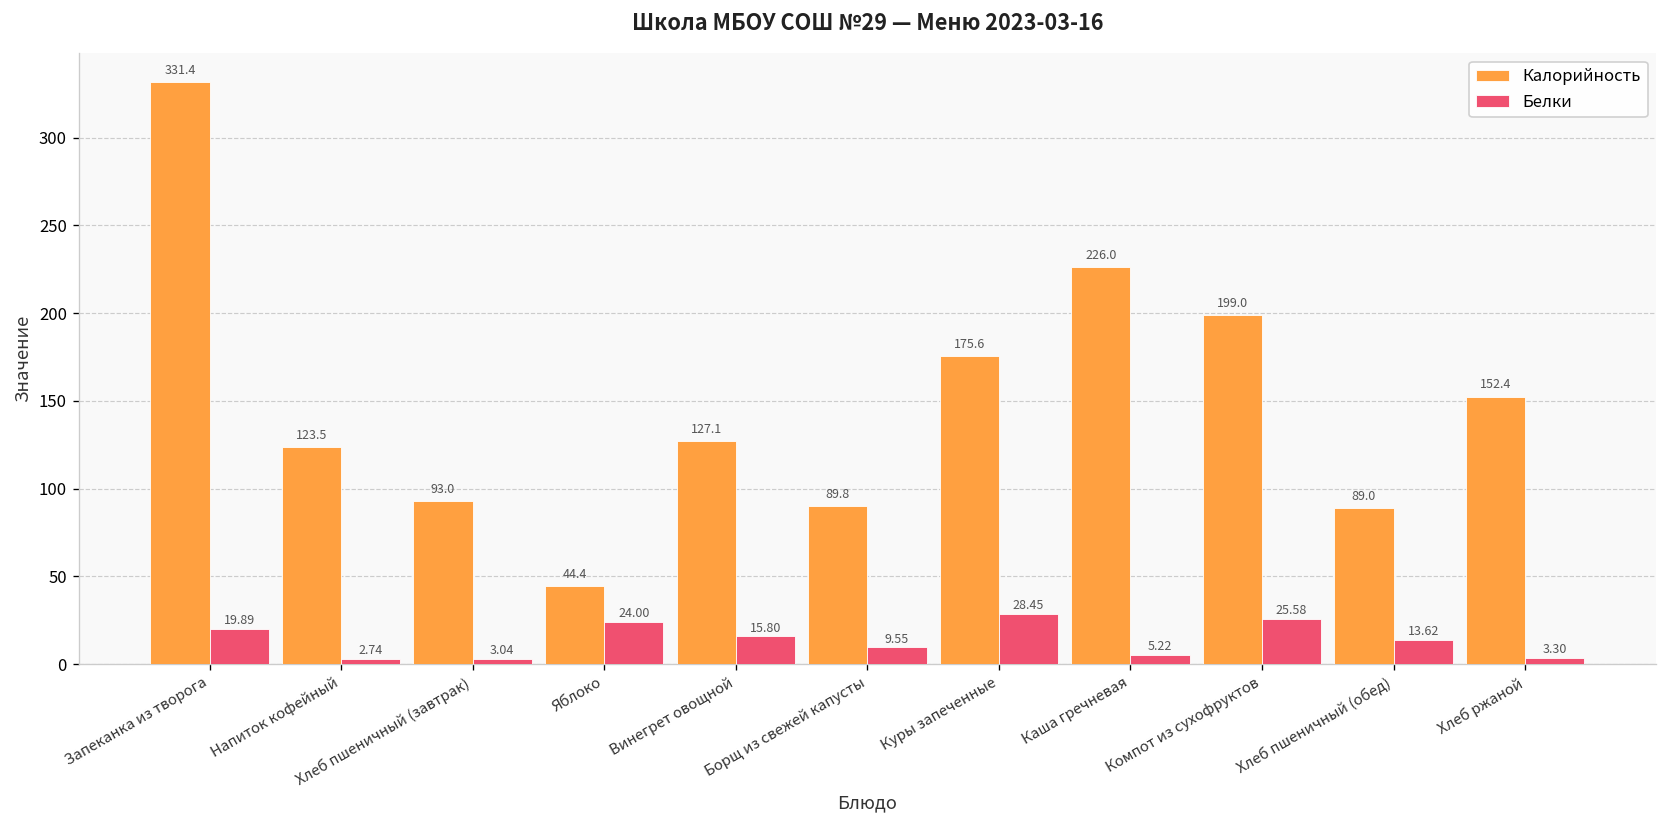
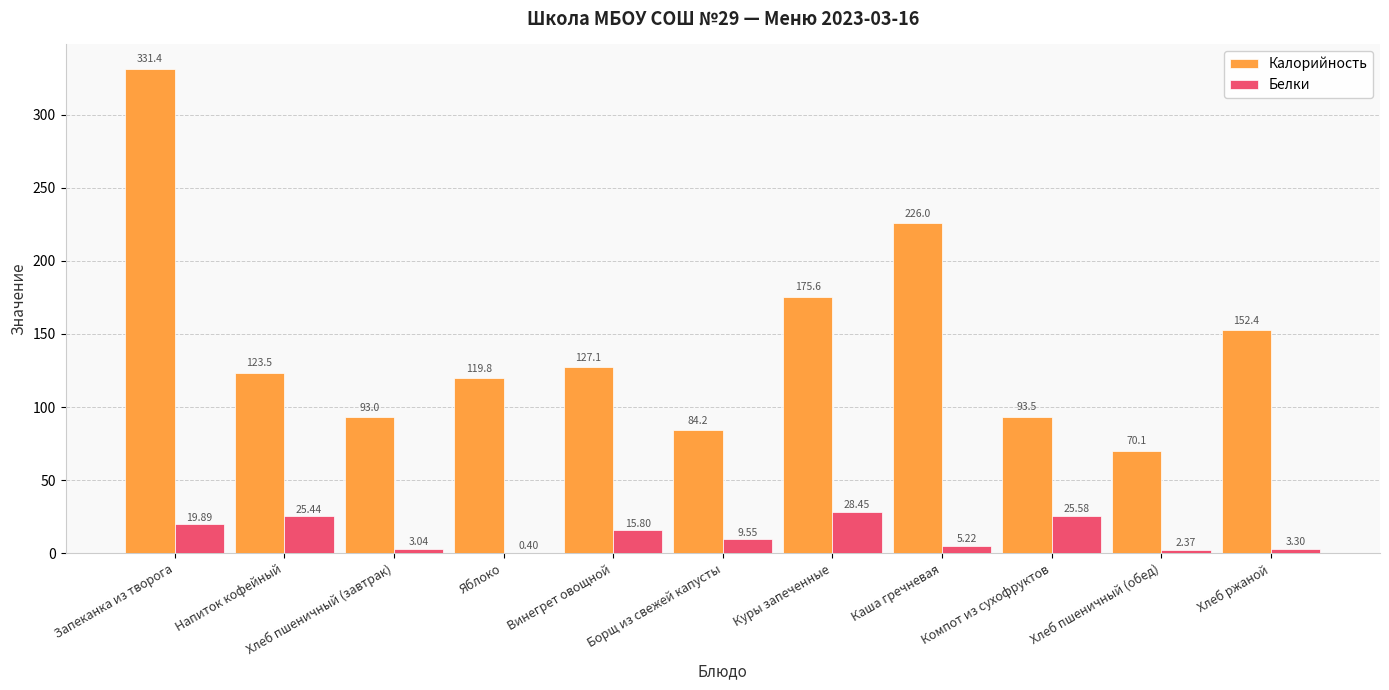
  {
    "Калорийность": {
      "Запеканка из творога": 331.4,
      "Напиток кофейный": 123.5,
      "Хлеб пшеничный (завтрак)": 93.0,
-     "Яблоко": 44.4,
+     "Яблоко": 119.8,
      "Винегрет овощной": 127.1,
-     "Борщ из свежей капусты": 89.8,
+     "Борщ из свежей капусты": 84.2,
      "Куры запеченные": 175.6,
      "Каша гречневая": 226.0,
-     "Компот из сухофруктов": 199.0,
-     "Хлеб пшеничный (обед)": 89.0,
+     "Компот из сухофруктов": 93.5,
+     "Хлеб пшеничный (обед)": 70.1,
      "Хлеб ржаной": 152.4
    },
    "Белки": {
      "Запеканка из творога": 19.89,
-     "Напиток кофейный": 2.74,
+     "Напиток кофейный": 25.44,
      "Хлеб пшеничный (завтрак)": 3.04,
-     "Яблоко": 24.00,
+     "Яблоко": 0.40,
      "Винегрет овощной": 15.80,
      "Борщ из свежей капусты": 9.55,
      "Куры запеченные": 28.45,
      "Каша гречневая": 5.22,
      "Компот из сухофруктов": 25.58,
-     "Хлеб пшеничный (обед)": 13.62,
+     "Хлеб пшеничный (обед)": 2.37,
      "Хлеб ржаной": 3.30
    }
  }
